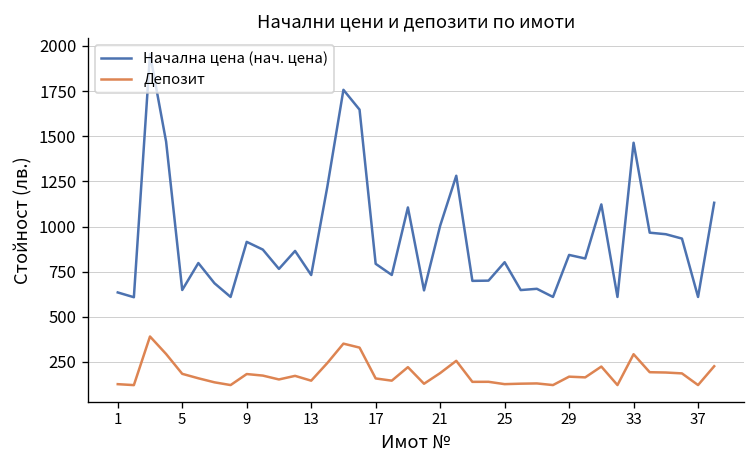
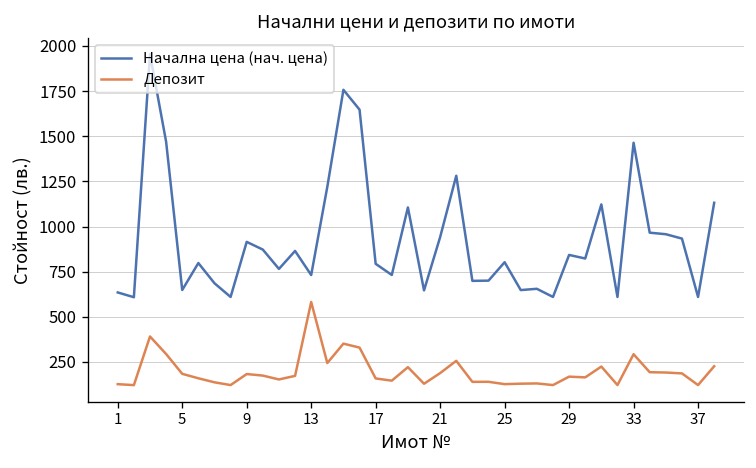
  {
    "Начална цена (нач. цена)": {
      "1": 630,
      "5": 650,
      "9": 920,
      "13": 730,
      "17": 790,
-     "21": 1000,
+     "21": 940,
      "25": 800,
      "29": 840,
      "33": 1460,
      "37": 610
    },
    "Депозит": {
      "1": 130,
      "5": 180,
      "9": 180,
-     "13": 150,
+     "13": 580,
      "17": 160,
      "21": 190,
      "25": 130,
      "29": 170,
      "33": 290,
      "37": 120
    }
  }
